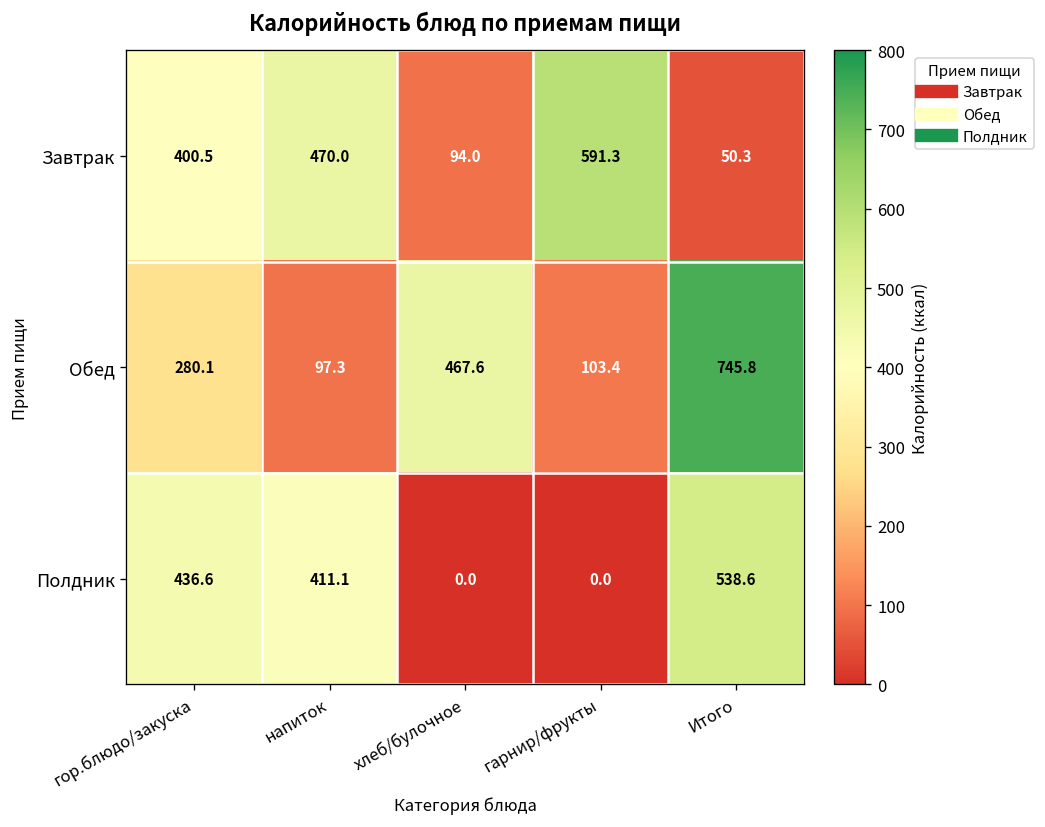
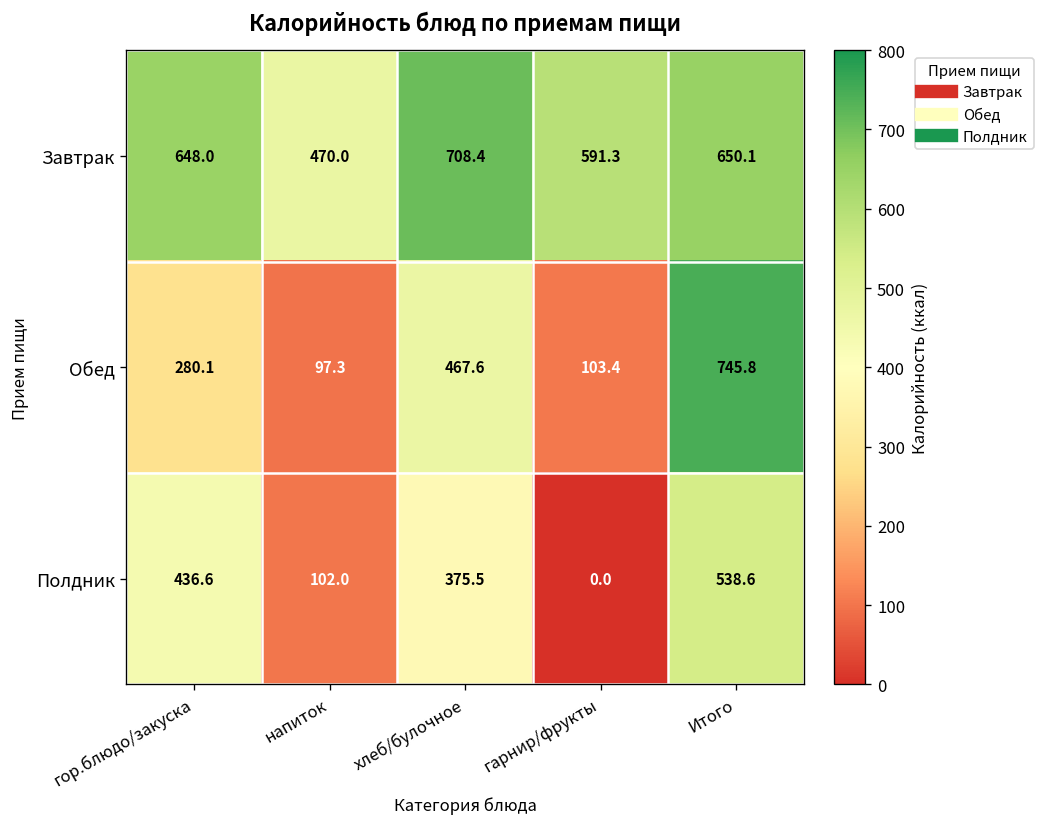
  {
    "Завтрак": {
-     "гор.блюдо/закуска": 400.5,
+     "гор.блюдо/закуска": 648.0,
      "напиток": 470.0,
-     "хлеб/булочное": 94.0,
+     "хлеб/булочное": 708.4,
      "гарнир/фрукты": 591.3,
-     "Итого": 50.3
+     "Итого": 650.1
    },
    "Обед": {
      "гор.блюдо/закуска": 280.1,
      "напиток": 97.3,
      "хлеб/булочное": 467.6,
      "гарнир/фрукты": 103.4,
      "Итого": 745.8
    },
    "Полдник": {
      "гор.блюдо/закуска": 436.6,
-     "напиток": 411.1,
-     "хлеб/булочное": 0.0,
+     "напиток": 102.0,
+     "хлеб/булочное": 375.5,
      "гарнир/фрукты": 0.0,
      "Итого": 538.6
    }
  }
